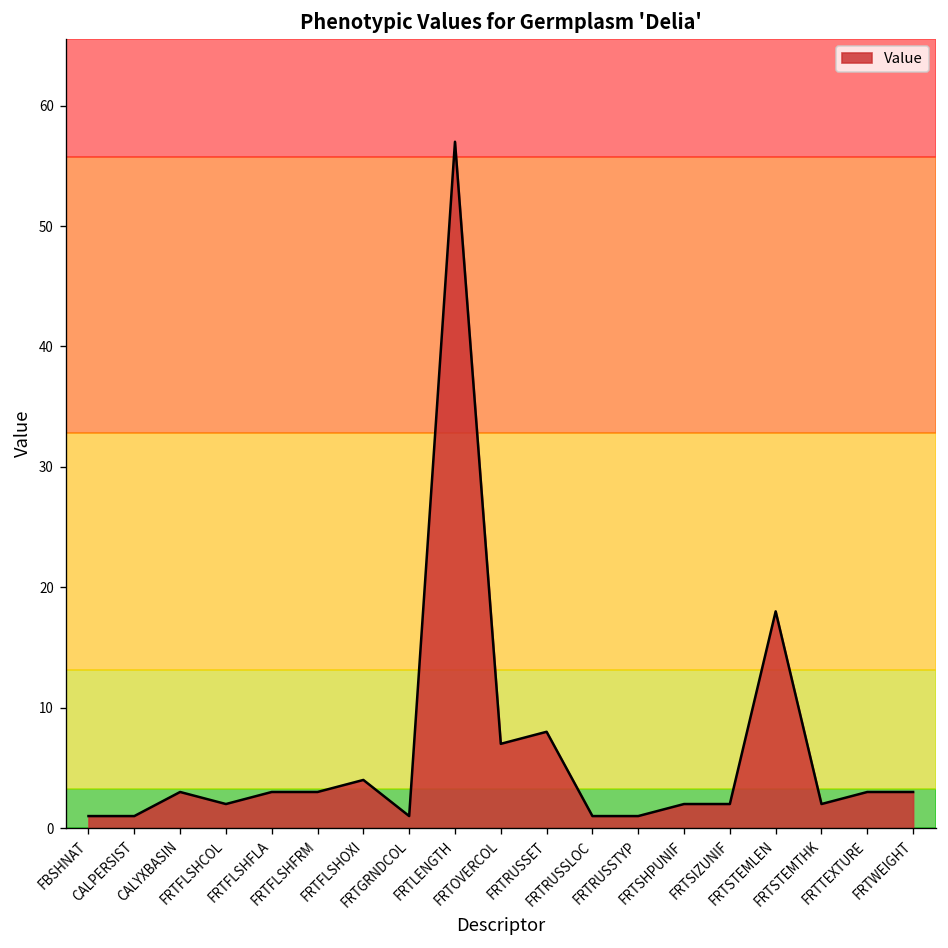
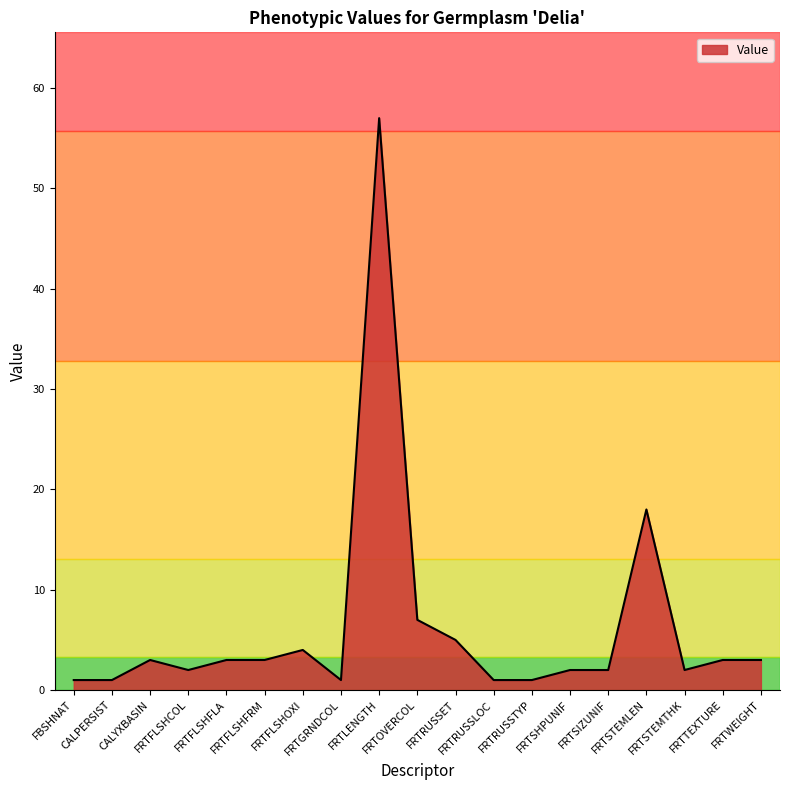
  {
    "FBSHNAT": 1,
    "CALPERSIST": 1,
    "CALYXBASIN": 3,
    "FRTFLSHCOL": 2,
    "FRTFLSHFLA": 3,
    "FRTFLSHFRM": 3,
    "FRTFLSHOXI": 4,
    "FRTGRNDCOL": 1,
    "FRTLENGTH": 57,
    "FRTOVERCOL": 7,
-   "FRTRUSSET": 8,
+   "FRTRUSSET": 5,
    "FRTRUSSLOC": 1,
    "FRTRUSSTYP": 1,
    "FRTSHPUNIF": 2,
    "FRTSIZUNIF": 2,
    "FRTSTEMLEN": 18,
    "FRTSTEMTHK": 2,
    "FRTTEXTURE": 3,
    "FRTWEIGHT": 3
  }
